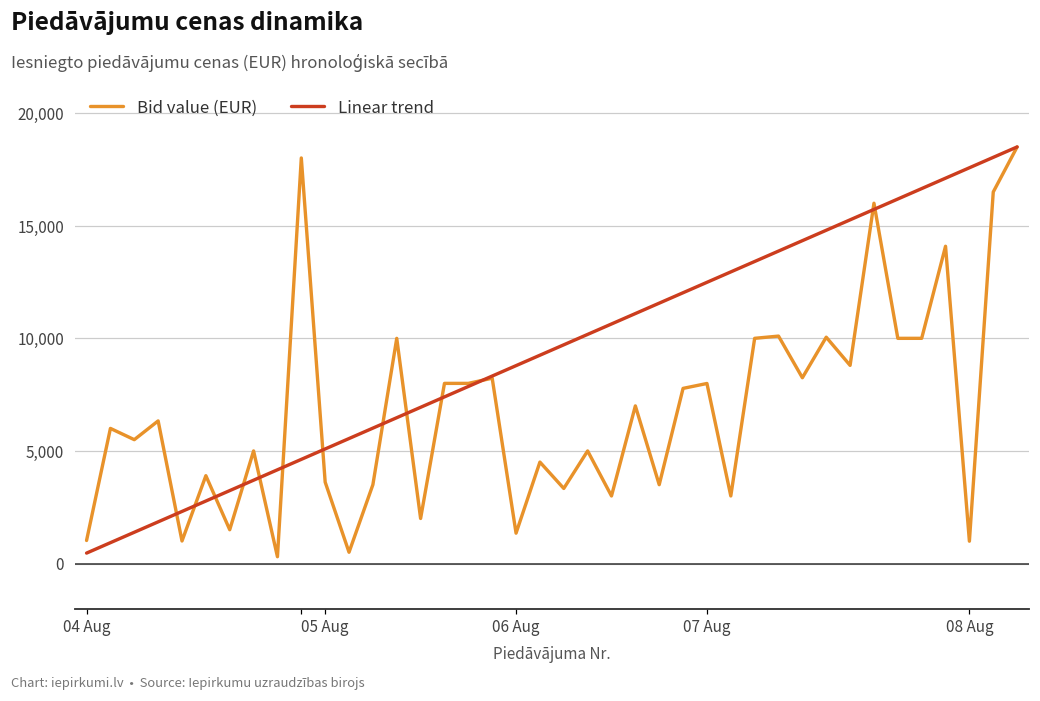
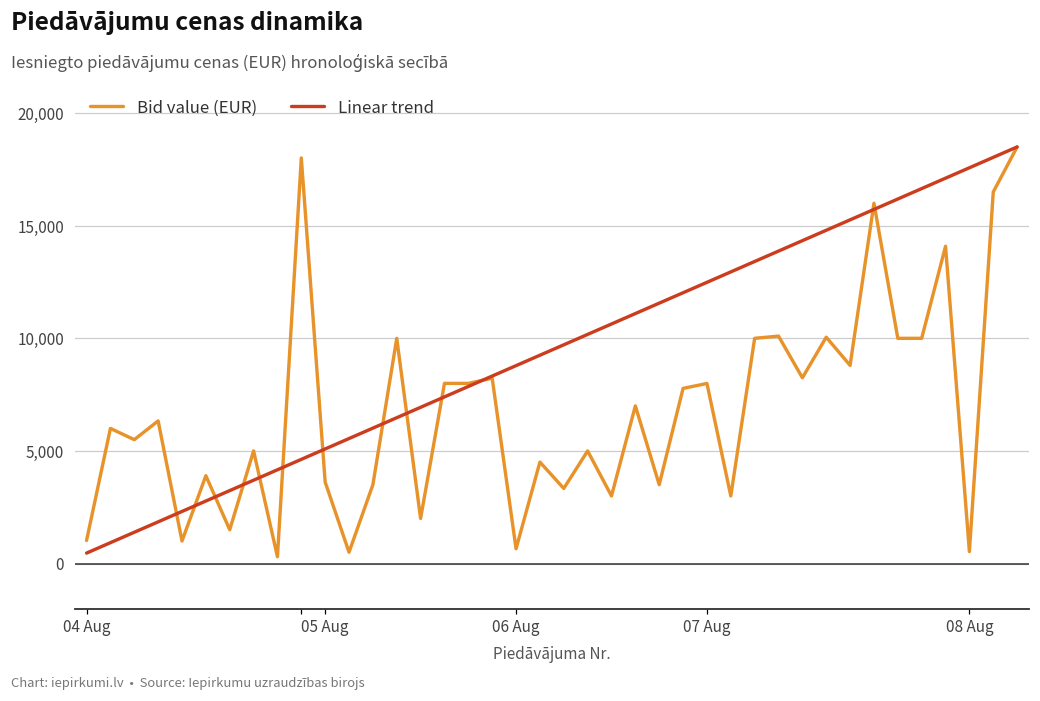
  {
    "Bid value (EUR)": {
      "04 Aug": "1,000",
      "05 Aug": "3,600",
-     "06 Aug": "1,300",
+     "06 Aug": "700",
      "07 Aug": "8,000",
-     "08 Aug": "1,000"
+     "08 Aug": "500"
    },
    "Linear trend": {
      "04 Aug": "500",
      "05 Aug": "5,100",
      "06 Aug": "8,800",
      "07 Aug": "12,500",
      "08 Aug": "17,600"
    }
  }
